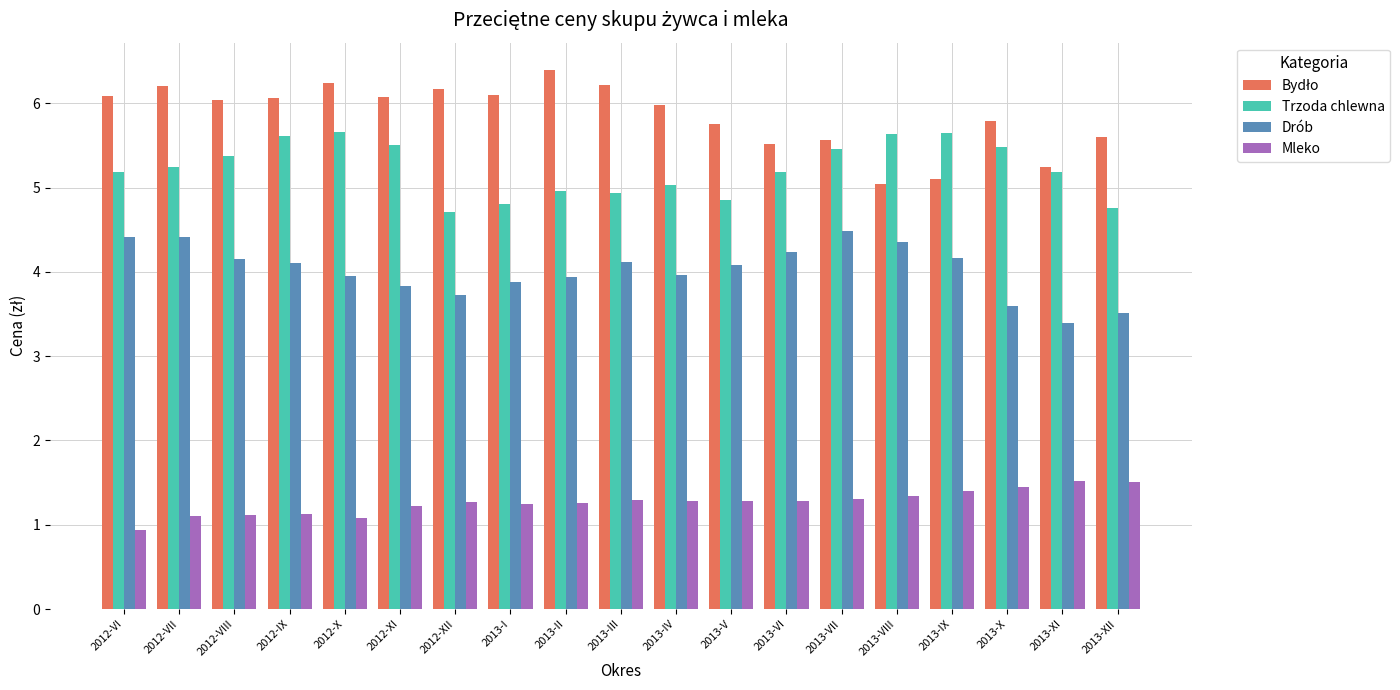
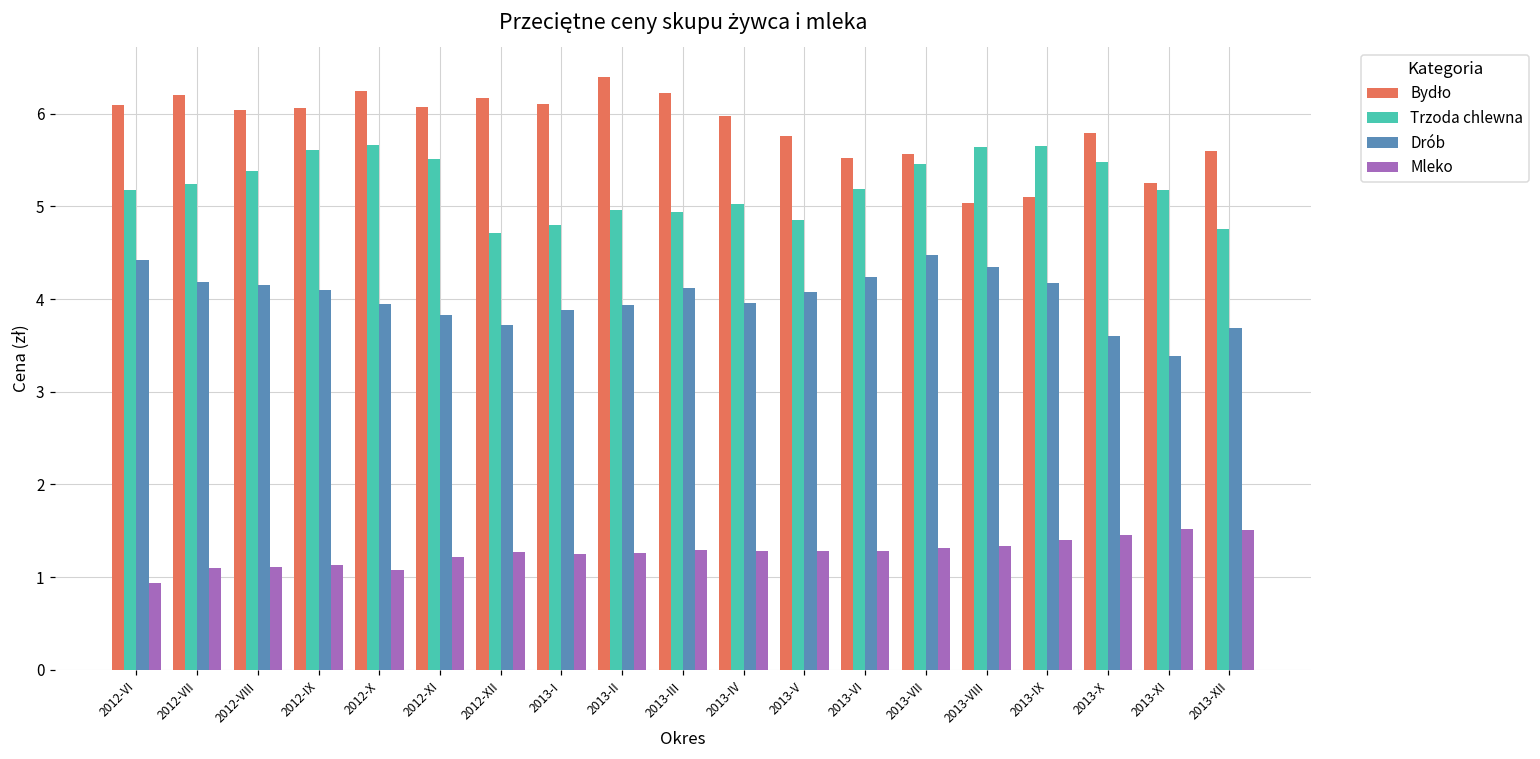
  {
    "Bydło": {
      "2012-VI": 6.1,
      "2012-VII": 6.2,
      "2012-VIII": 6.0,
      "2012-IX": 6.1,
      "2012-X": 6.2,
      "2012-XI": 6.1,
      "2012-XII": 6.2,
      "2013-I": 6.1,
      "2013-II": 6.4,
      "2013-III": 6.2,
      "2013-IV": 6.0,
      "2013-V": 5.8,
      "2013-VI": 5.5,
      "2013-VII": 5.6,
      "2013-VIII": 5.0,
      "2013-IX": 5.1,
      "2013-X": 5.8,
      "2013-XI": 5.3,
      "2013-XII": 5.6
    },
    "Trzoda chlewna": {
      "2012-VI": 5.2,
      "2012-VII": 5.2,
      "2012-VIII": 5.4,
      "2012-IX": 5.6,
      "2012-X": 5.7,
      "2012-XI": 5.5,
      "2012-XII": 4.7,
      "2013-I": 4.8,
      "2013-II": 5.0,
      "2013-III": 4.9,
      "2013-IV": 5.0,
      "2013-V": 4.9,
      "2013-VI": 5.2,
      "2013-VII": 5.5,
      "2013-VIII": 5.6,
      "2013-IX": 5.7,
      "2013-X": 5.5,
      "2013-XI": 5.2,
      "2013-XII": 4.8
    },
    "Drób": {
      "2012-VI": 4.4,
-     "2012-VII": 4.4,
+     "2012-VII": 4.2,
      "2012-VIII": 4.2,
      "2012-IX": 4.1,
      "2012-X": 4.0,
      "2012-XI": 3.8,
      "2012-XII": 3.7,
      "2013-I": 3.9,
      "2013-II": 3.9,
      "2013-III": 4.1,
      "2013-IV": 4.0,
      "2013-V": 4.1,
      "2013-VI": 4.2,
      "2013-VII": 4.5,
      "2013-VIII": 4.4,
      "2013-IX": 4.2,
      "2013-X": 3.6,
      "2013-XI": 3.4,
-     "2013-XII": 3.5
+     "2013-XII": 3.7
    },
    "Mleko": {
      "2012-VI": 0.9,
      "2012-VII": 1.1,
      "2012-VIII": 1.1,
      "2012-IX": 1.1,
      "2012-X": 1.1,
      "2012-XI": 1.2,
      "2012-XII": 1.3,
      "2013-I": 1.3,
      "2013-II": 1.3,
      "2013-III": 1.3,
      "2013-IV": 1.3,
      "2013-V": 1.3,
      "2013-VI": 1.3,
      "2013-VII": 1.3,
      "2013-VIII": 1.3,
      "2013-IX": 1.4,
      "2013-X": 1.5,
      "2013-XI": 1.5,
      "2013-XII": 1.5
    }
  }
